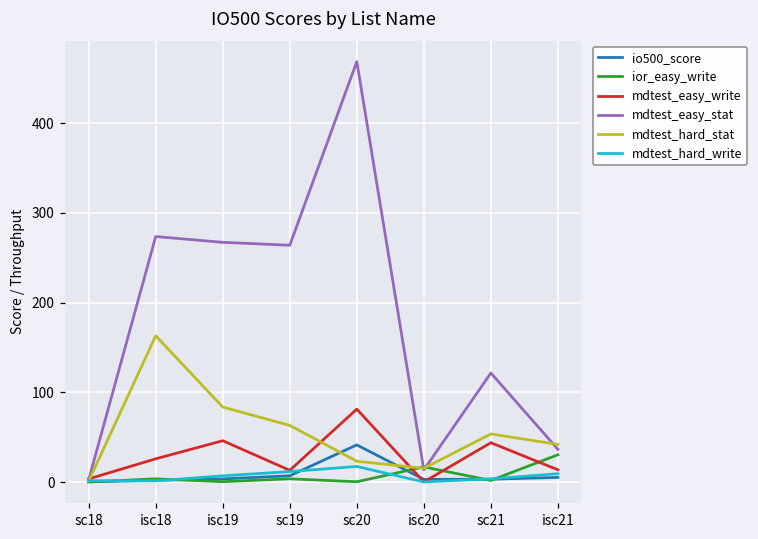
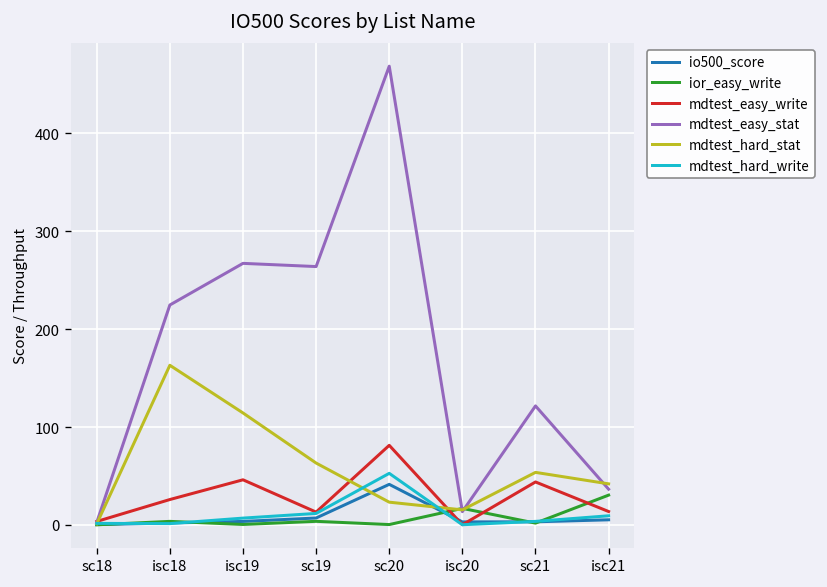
  {
    "io500_score": {
      "sc19": 10,
      "sc20": 40,
      "isc21": 10
    },
    "ior_easy_write": {
      "sc19": 0,
      "sc20": 0,
      "isc21": 30
    },
    "mdtest_easy_write": {
      "isc18": 30,
      "isc19": 50,
      "sc20": 80,
      "sc21": 40,
      "isc21": 10
    },
    "mdtest_easy_stat": {
-     "isc18": 270,
+     "isc18": 220,
      "isc19": 270,
      "sc19": 260,
      "sc20": 470,
      "sc21": 120,
      "isc21": 40
    },
    "mdtest_hard_stat": {
      "isc18": 160,
-     "isc19": 80,
+     "isc19": 110,
      "sc19": 60,
      "sc20": 20,
      "sc21": 50,
      "isc21": 40
    },
    "mdtest_hard_write": {
      "isc19": 10,
-     "sc20": 20,
+     "sc20": 50,
      "isc21": 10
    }
  }
